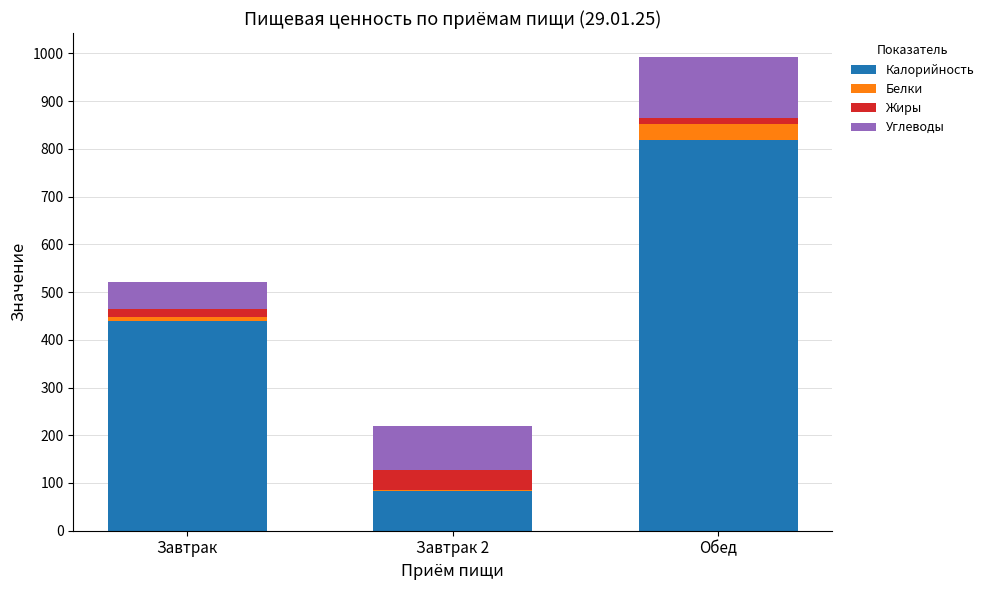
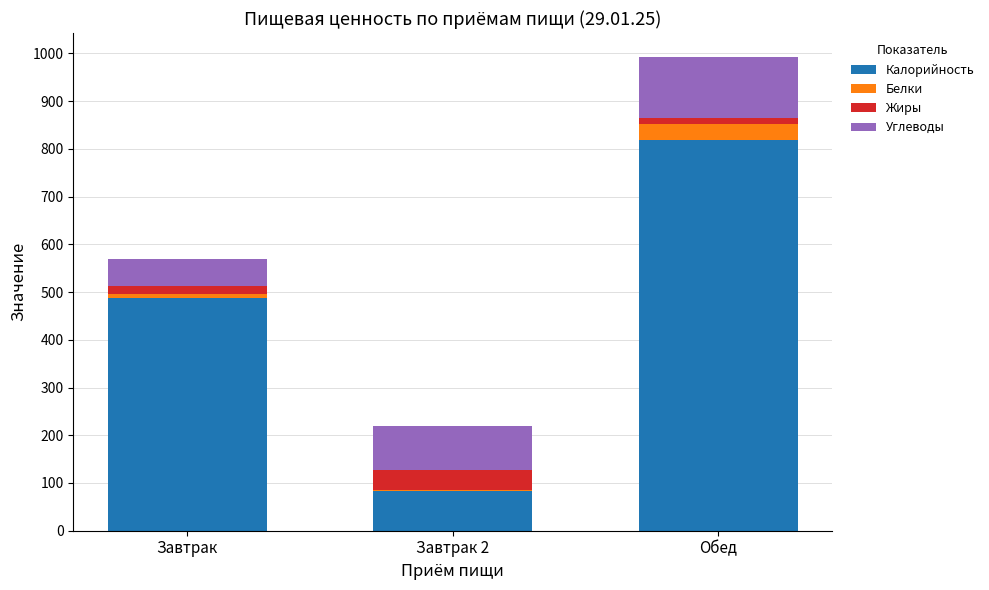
  {
    "Калорийность": {
-     "Завтрак": 440,
+     "Завтрак": 490,
      "Завтрак 2": 80,
      "Обед": 820
    },
    "Белки": {
      "Завтрак": 10,
      "Обед": 30
    },
    "Жиры": {
      "Завтрак": 20,
      "Завтрак 2": 40,
      "Обед": 10
    },
    "Углеводы": {
      "Завтрак": 60,
      "Завтрак 2": 90,
      "Обед": 130
    }
  }
